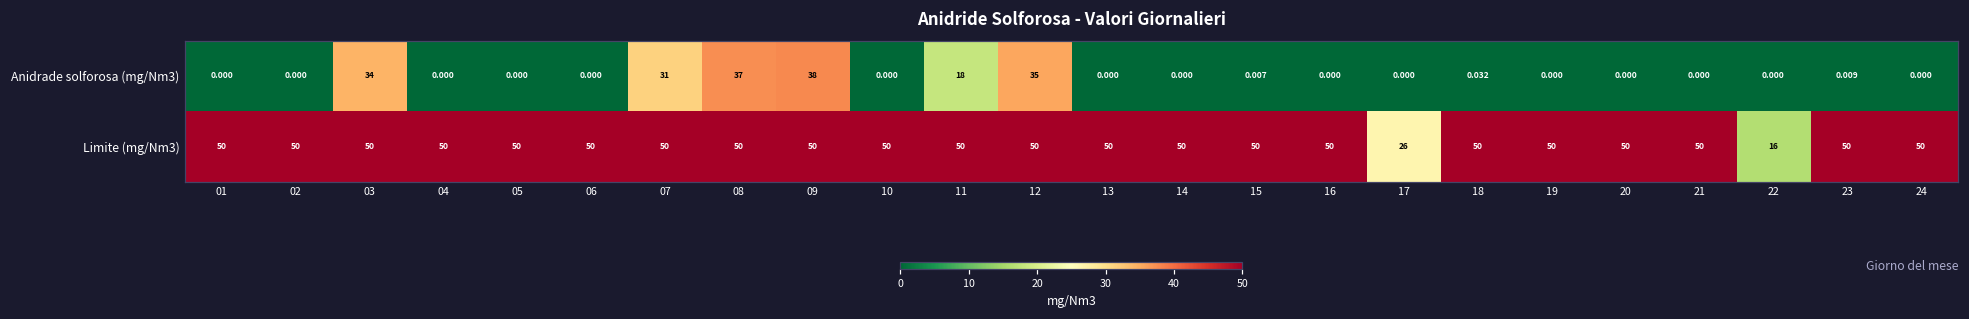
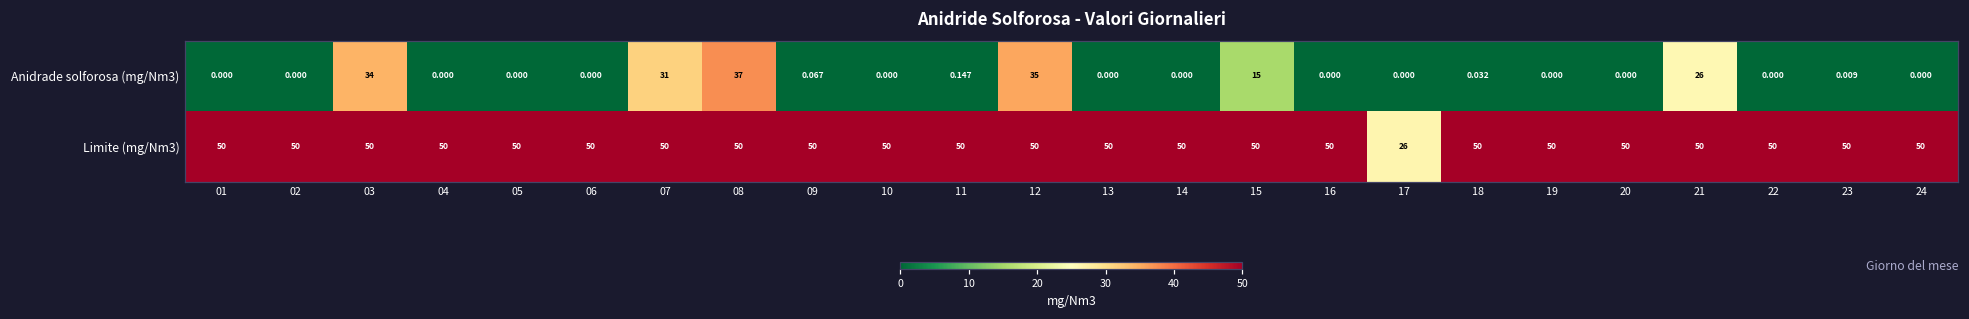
  {
    "Anidrade solforosa (mg/Nm3)": {
      "01": 0.000,
      "02": 0.000,
      "03": 34,
      "04": 0.000,
      "05": 0.000,
      "06": 0.000,
      "07": 31,
      "08": 37,
-     "09": 38,
+     "09": 0.067,
      "10": 0.000,
-     "11": 18,
+     "11": 0.147,
      "12": 35,
      "13": 0.000,
      "14": 0.000,
-     "15": 0.007,
+     "15": 15,
      "16": 0.000,
      "17": 0.000,
      "18": 0.032,
      "19": 0.000,
      "20": 0.000,
-     "21": 0.000,
+     "21": 26,
      "22": 0.000,
      "23": 0.009,
      "24": 0.000
    },
    "Limite (mg/Nm3)": {
      "01": 50,
      "02": 50,
      "03": 50,
      "04": 50,
      "05": 50,
      "06": 50,
      "07": 50,
      "08": 50,
      "09": 50,
      "10": 50,
      "11": 50,
      "12": 50,
      "13": 50,
      "14": 50,
      "15": 50,
      "16": 50,
      "17": 26,
      "18": 50,
      "19": 50,
      "20": 50,
      "21": 50,
-     "22": 16,
+     "22": 50,
      "23": 50,
      "24": 50
    }
  }
